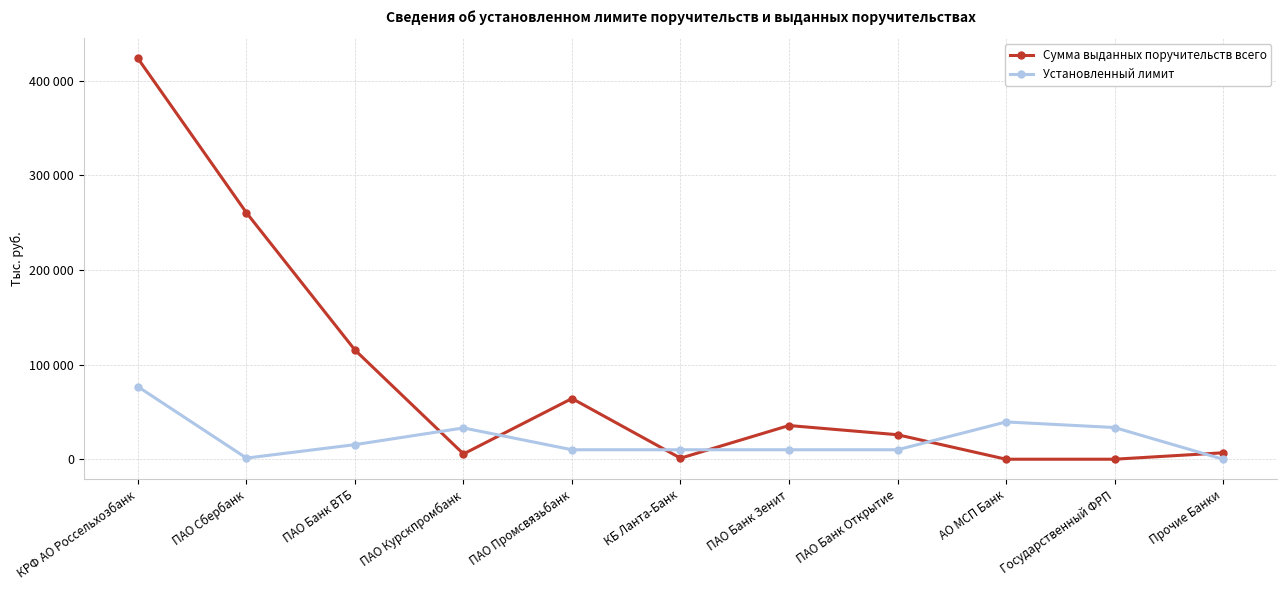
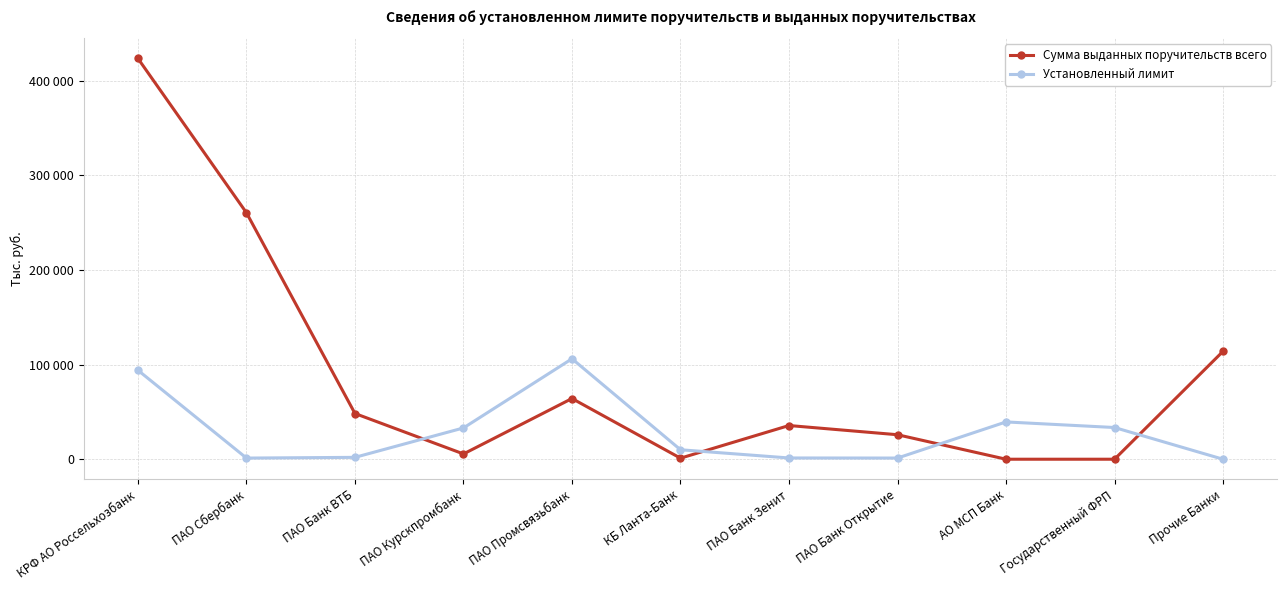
  {
    "Сумма выданных поручительств всего": {
      "КРФ АО Россельхозбанк": 420000,
      "ПАО Сбербанк": 260000,
-     "ПАО Банк ВТБ": 120000,
+     "ПАО Банк ВТБ": 50000,
      "ПАО Курскпромбанк": 10000,
      "ПАО Промсвязьбанк": 60000,
      "КБ Ланта-Банк": 0,
      "ПАО Банк Зенит": 40000,
      "ПАО Банк Открытие": 30000,
      "АО МСП Банк": 0,
      "Государственный ФРП": 0,
-     "Прочие Банки": 10000
+     "Прочие Банки": 110000
    },
    "Установленный лимит": {
-     "КРФ АО Россельхозбанк": 80000,
+     "КРФ АО Россельхозбанк": 90000,
      "ПАО Сбербанк": 0,
-     "ПАО Банк ВТБ": 20000,
+     "ПАО Банк ВТБ": 0,
      "ПАО Курскпромбанк": 30000,
-     "ПАО Промсвязьбанк": 10000,
+     "ПАО Промсвязьбанк": 110000,
      "КБ Ланта-Банк": 10000,
-     "ПАО Банк Зенит": 10000,
-     "ПАО Банк Открытие": 10000,
+     "ПАО Банк Зенит": 0,
+     "ПАО Банк Открытие": 0,
      "АО МСП Банк": 40000,
      "Государственный ФРП": 30000,
      "Прочие Банки": 0
    }
  }
